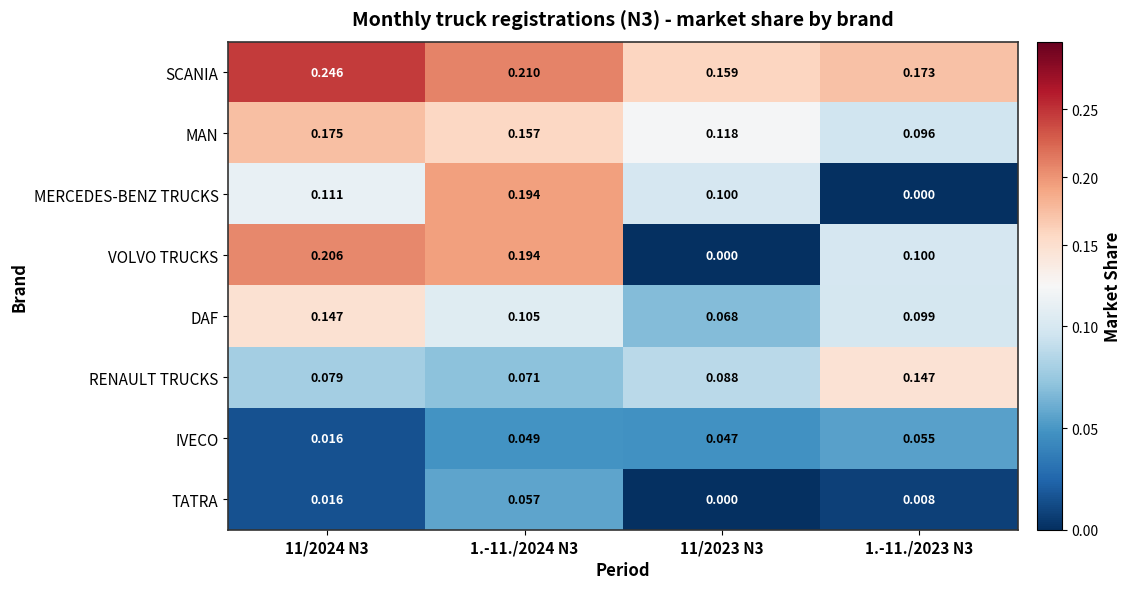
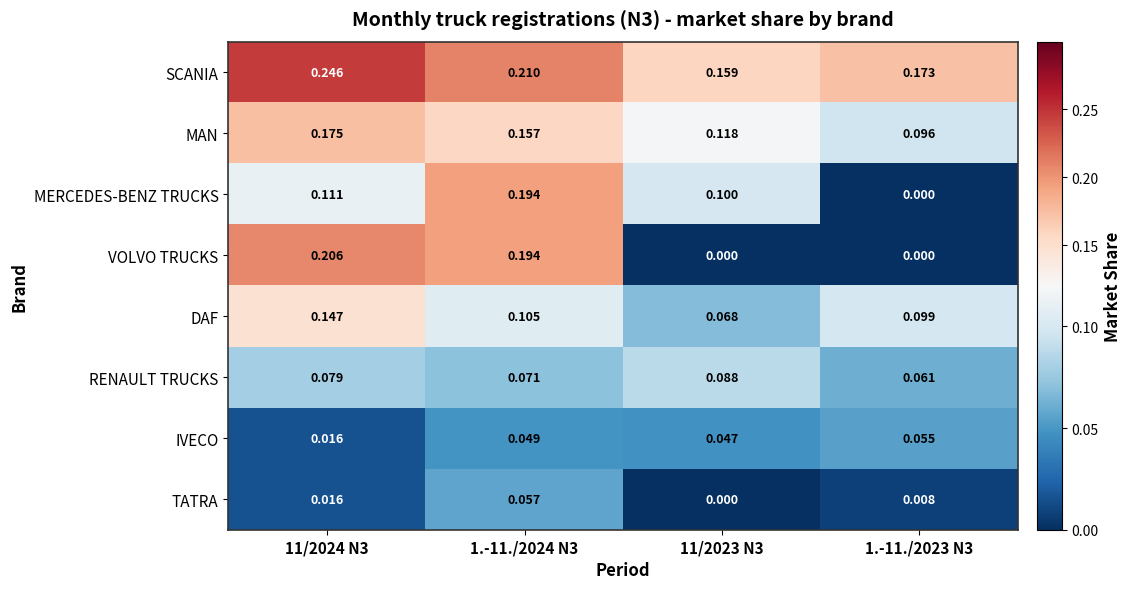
  {
    "SCANIA": {
      "11/2024 N3": 0.246,
      "1.-11./2024 N3": 0.210,
      "11/2023 N3": 0.159,
      "1.-11./2023 N3": 0.173
    },
    "MAN": {
      "11/2024 N3": 0.175,
      "1.-11./2024 N3": 0.157,
      "11/2023 N3": 0.118,
      "1.-11./2023 N3": 0.096
    },
    "MERCEDES-BENZ TRUCKS": {
      "11/2024 N3": 0.111,
      "1.-11./2024 N3": 0.194,
      "11/2023 N3": 0.100,
      "1.-11./2023 N3": 0.000
    },
    "VOLVO TRUCKS": {
      "11/2024 N3": 0.206,
      "1.-11./2024 N3": 0.194,
      "11/2023 N3": 0.000,
-     "1.-11./2023 N3": 0.100
+     "1.-11./2023 N3": 0.000
    },
    "DAF": {
      "11/2024 N3": 0.147,
      "1.-11./2024 N3": 0.105,
      "11/2023 N3": 0.068,
      "1.-11./2023 N3": 0.099
    },
    "RENAULT TRUCKS": {
      "11/2024 N3": 0.079,
      "1.-11./2024 N3": 0.071,
      "11/2023 N3": 0.088,
-     "1.-11./2023 N3": 0.147
+     "1.-11./2023 N3": 0.061
    },
    "IVECO": {
      "11/2024 N3": 0.016,
      "1.-11./2024 N3": 0.049,
      "11/2023 N3": 0.047,
      "1.-11./2023 N3": 0.055
    },
    "TATRA": {
      "11/2024 N3": 0.016,
      "1.-11./2024 N3": 0.057,
      "11/2023 N3": 0.000,
      "1.-11./2023 N3": 0.008
    }
  }
